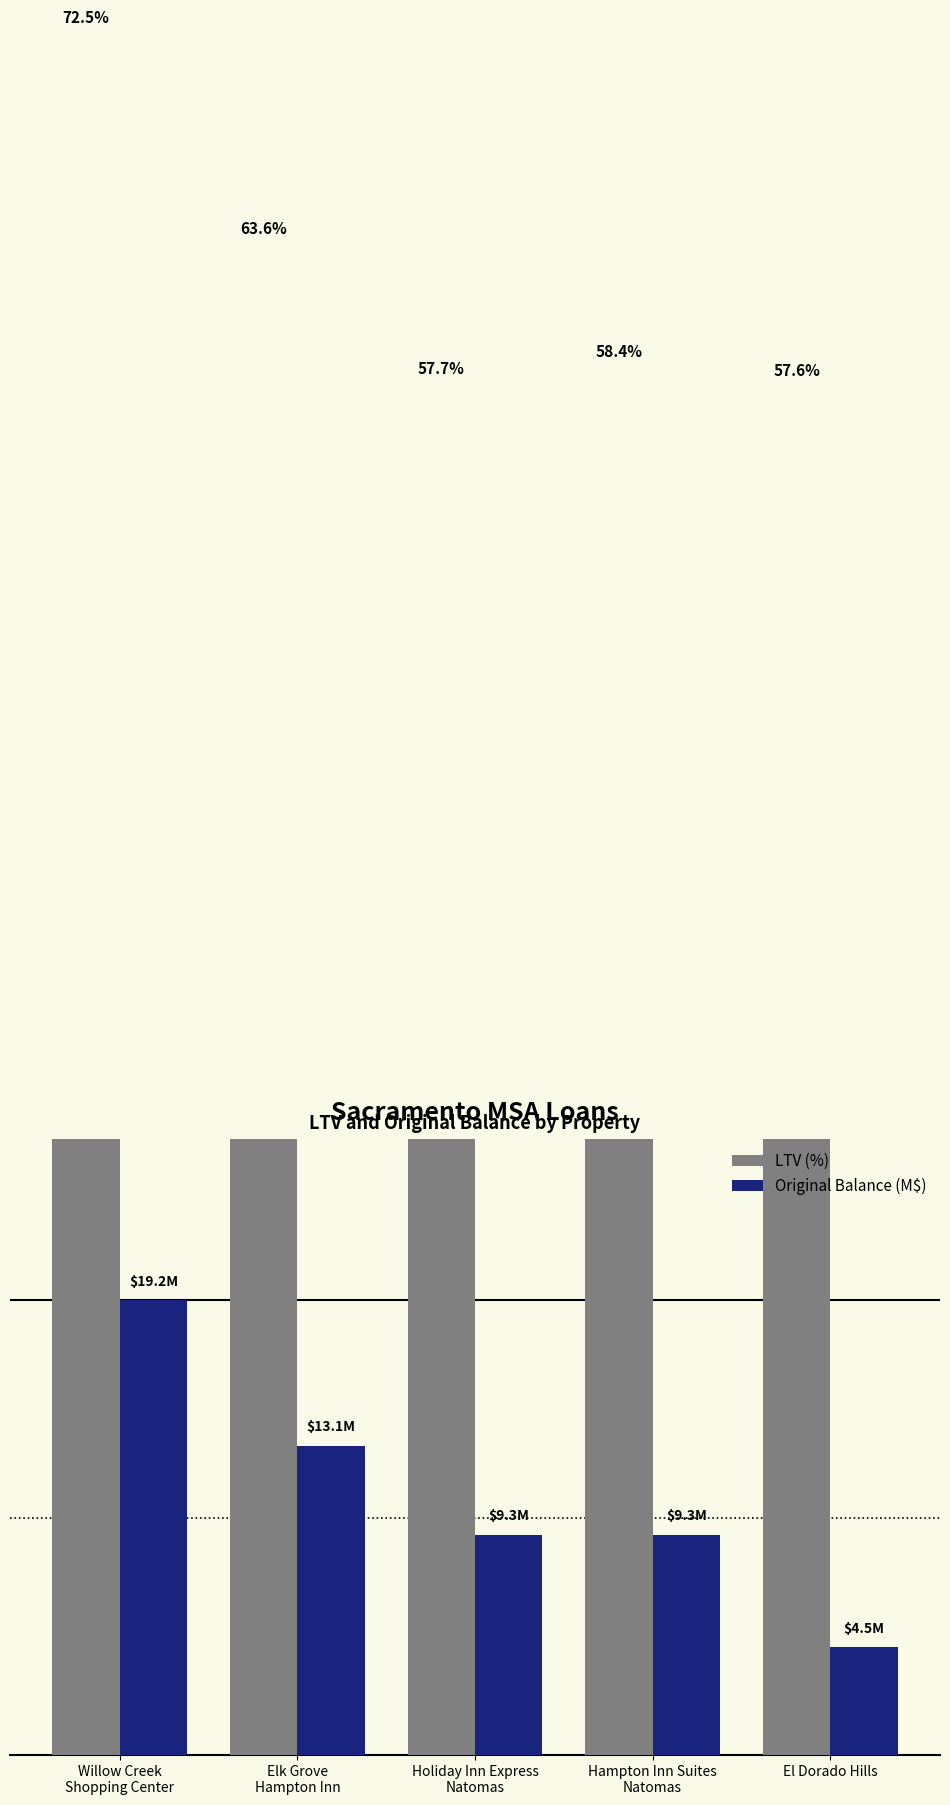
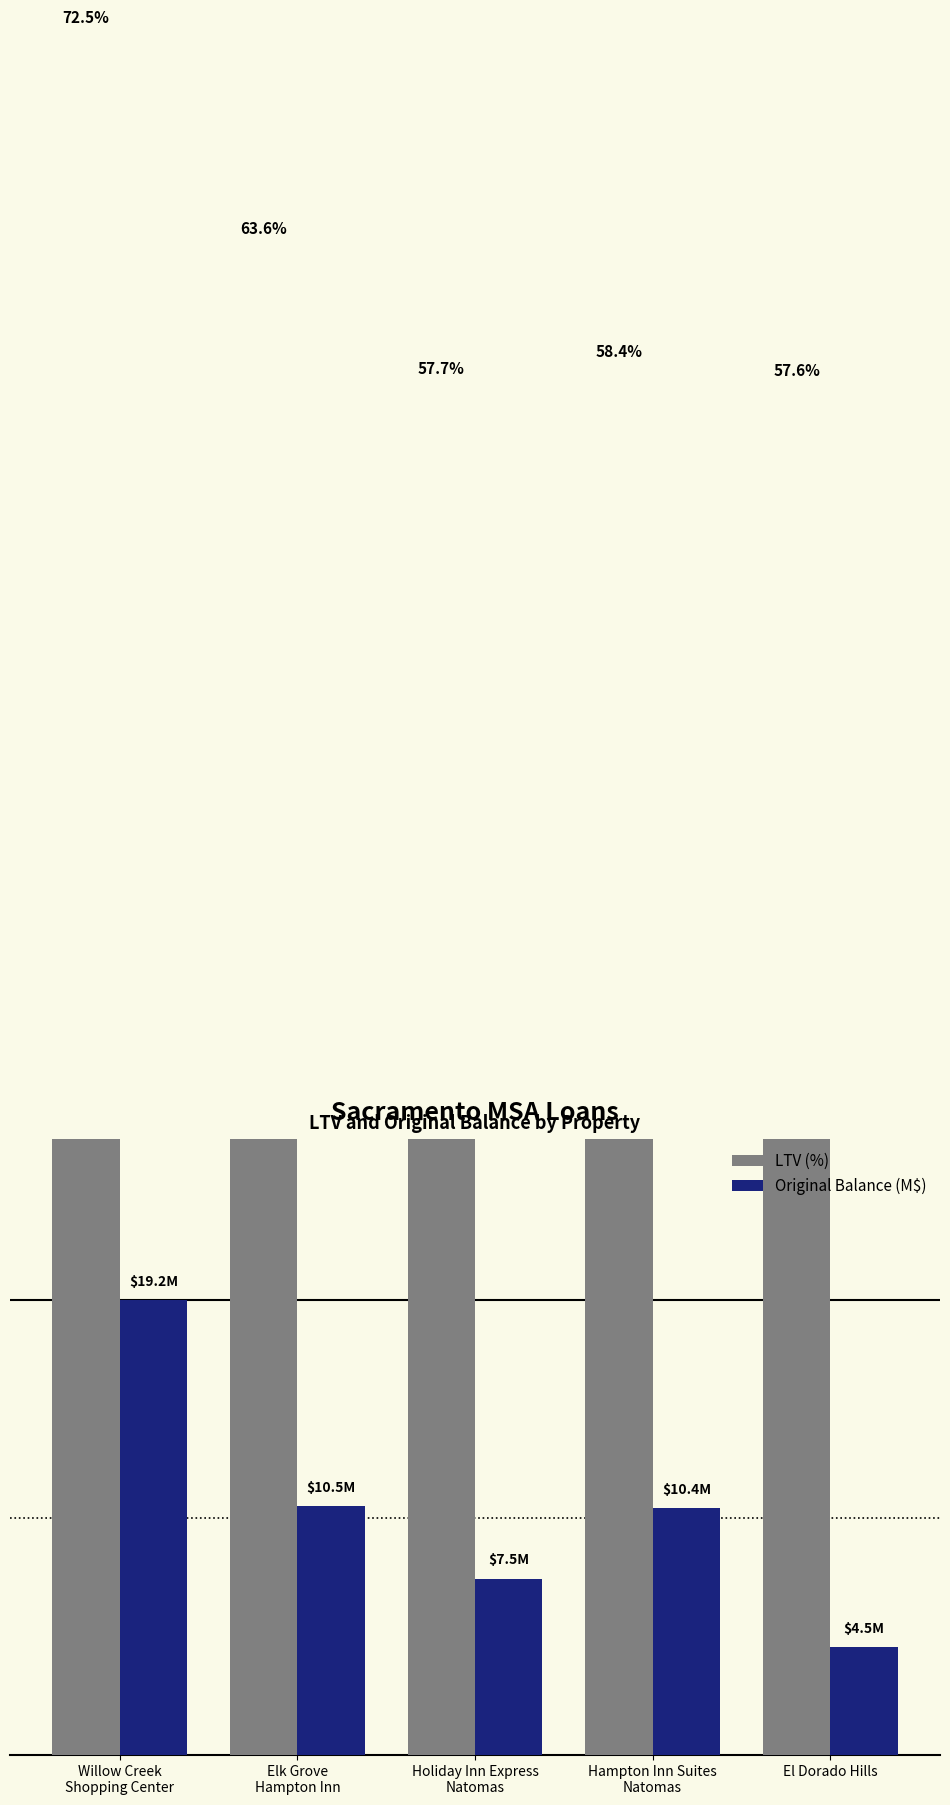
  {
    "Original Balance (M$)": {
      "Willow Creek Shopping Center": "$19.2M",
-     "Elk Grove Hampton Inn": "$13.1M",
-     "Holiday Inn Express Natomas": "$9.3M",
-     "Hampton Inn Suites Natomas": "$9.3M",
+     "Elk Grove Hampton Inn": "$10.5M",
+     "Holiday Inn Express Natomas": "$7.5M",
+     "Hampton Inn Suites Natomas": "$10.4M",
      "El Dorado Hills": "$4.5M"
    }
  }
